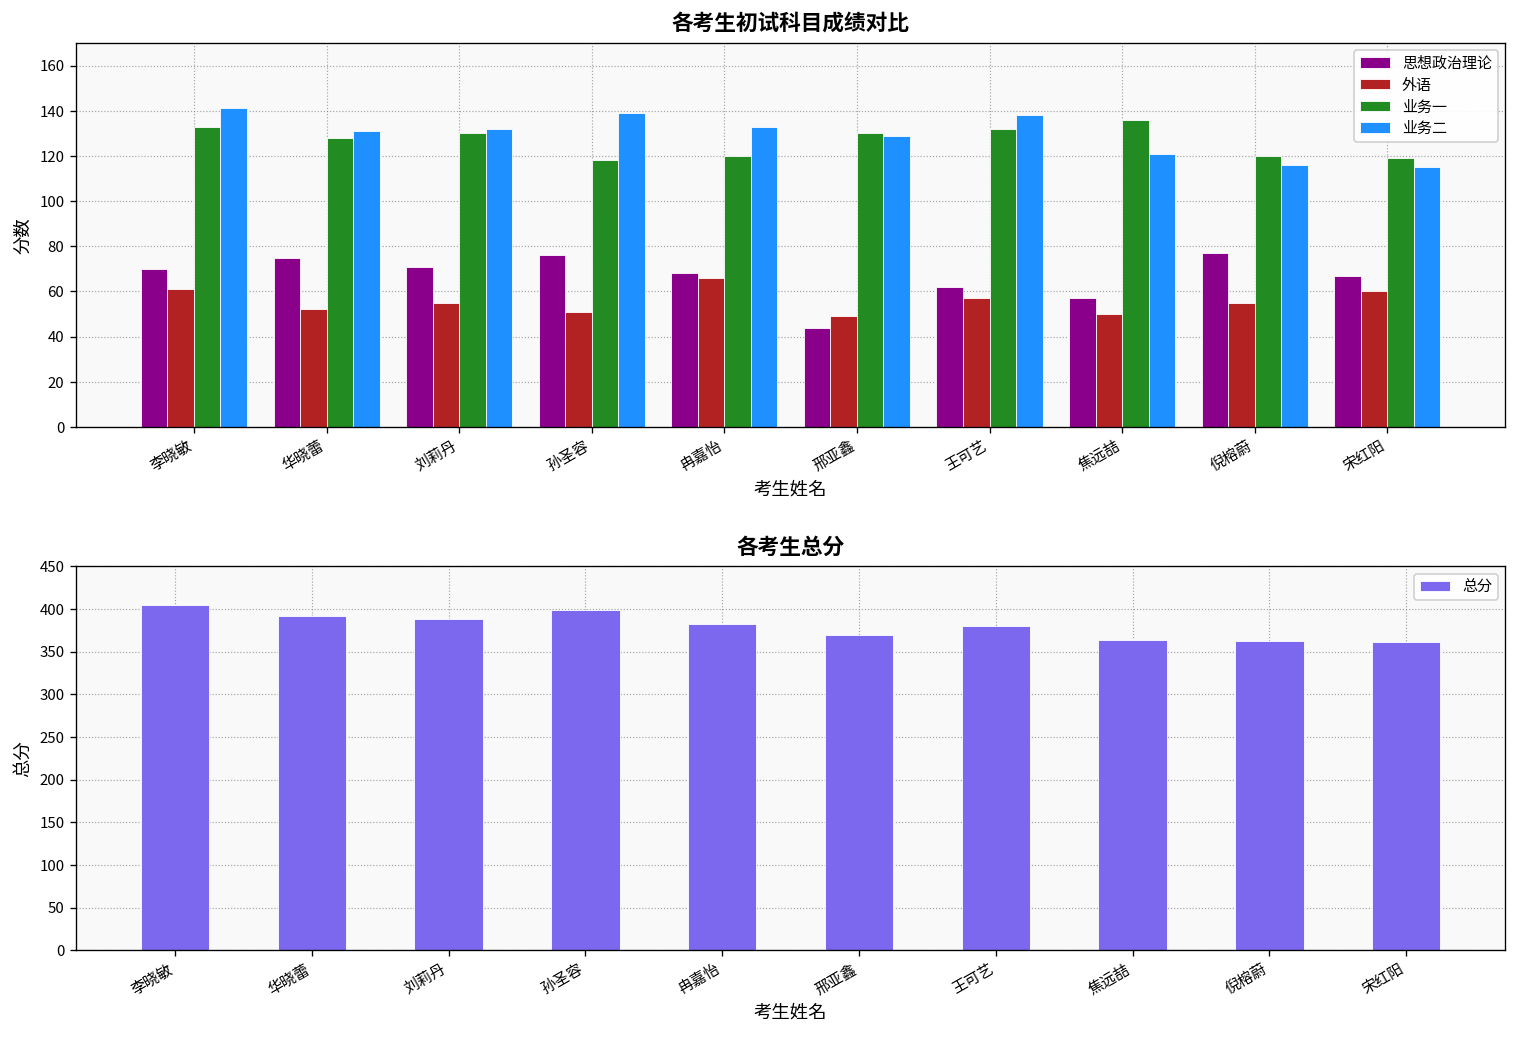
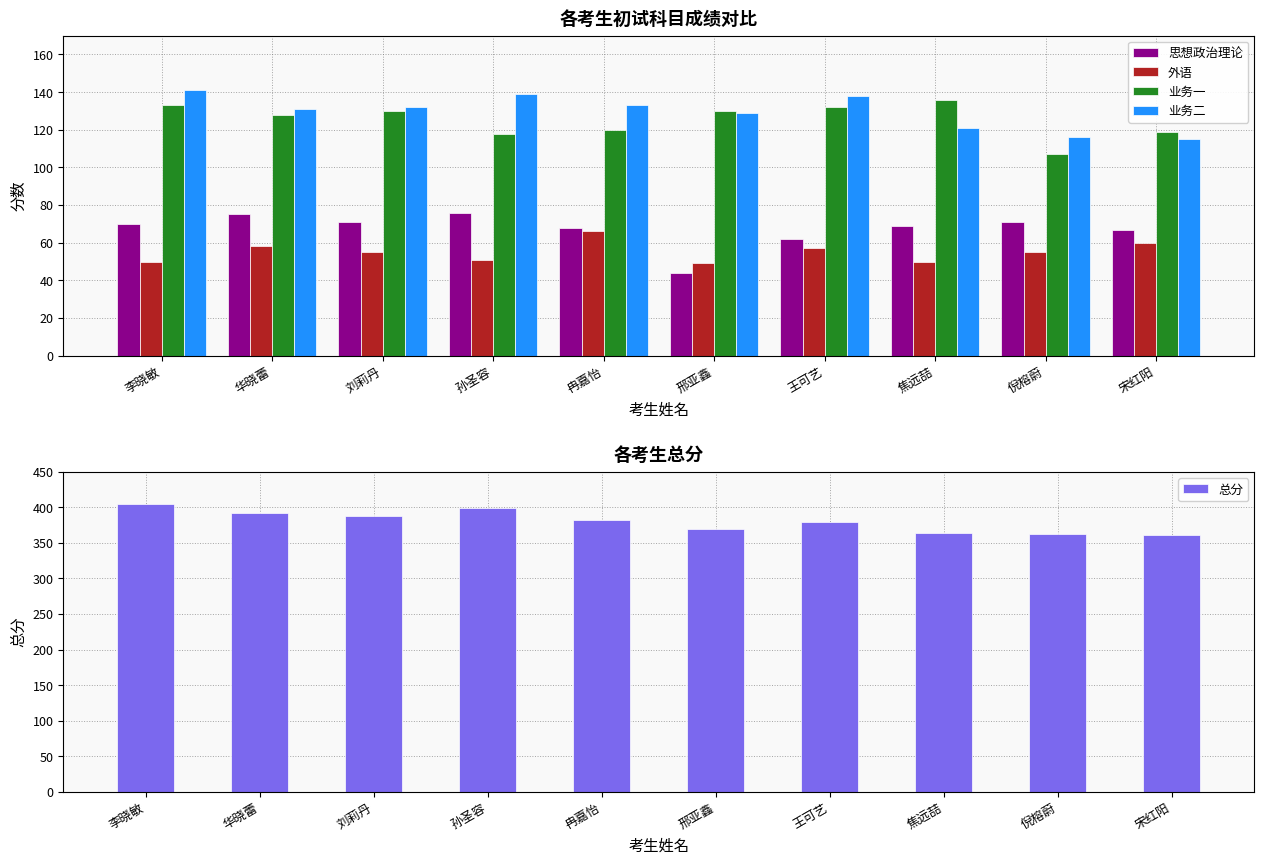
  {
    "各考生初试科目成绩对比": {
      "思想政治理论": {
        "李晓敏": 70,
        "华晓蕾": 75,
        "刘莉丹": 71,
        "孙圣容": 76,
        "冉嘉怡": 68,
        "邢亚鑫": 44,
        "王可艺": 62,
-       "焦远喆": 57,
-       "倪榕蔚": 77,
+       "焦远喆": 69,
+       "倪榕蔚": 71,
        "宋红阳": 67
      },
      "外语": {
-       "李晓敏": 61,
-       "华晓蕾": 52,
+       "李晓敏": 50,
+       "华晓蕾": 58,
        "刘莉丹": 55,
        "孙圣容": 51,
        "冉嘉怡": 66,
        "邢亚鑫": 49,
        "王可艺": 57,
        "焦远喆": 50,
        "倪榕蔚": 55,
        "宋红阳": 60
      },
      "业务一": {
        "李晓敏": 133,
        "华晓蕾": 128,
        "刘莉丹": 130,
        "孙圣容": 118,
        "冉嘉怡": 120,
        "邢亚鑫": 130,
        "王可艺": 132,
        "焦远喆": 136,
-       "倪榕蔚": 120,
+       "倪榕蔚": 107,
        "宋红阳": 119
      },
      "业务二": {
        "李晓敏": 141,
        "华晓蕾": 131,
        "刘莉丹": 132,
        "孙圣容": 139,
        "冉嘉怡": 133,
        "邢亚鑫": 129,
        "王可艺": 138,
        "焦远喆": 121,
        "倪榕蔚": 116,
        "宋红阳": 115
      }
    },
    "各考生总分": {
      "李晓敏": 410,
      "华晓蕾": 390,
      "刘莉丹": 390,
      "孙圣容": 400,
      "冉嘉怡": 380,
      "邢亚鑫": 370,
      "王可艺": 380,
      "焦远喆": 360,
      "倪榕蔚": 360,
      "宋红阳": 360
    }
  }
